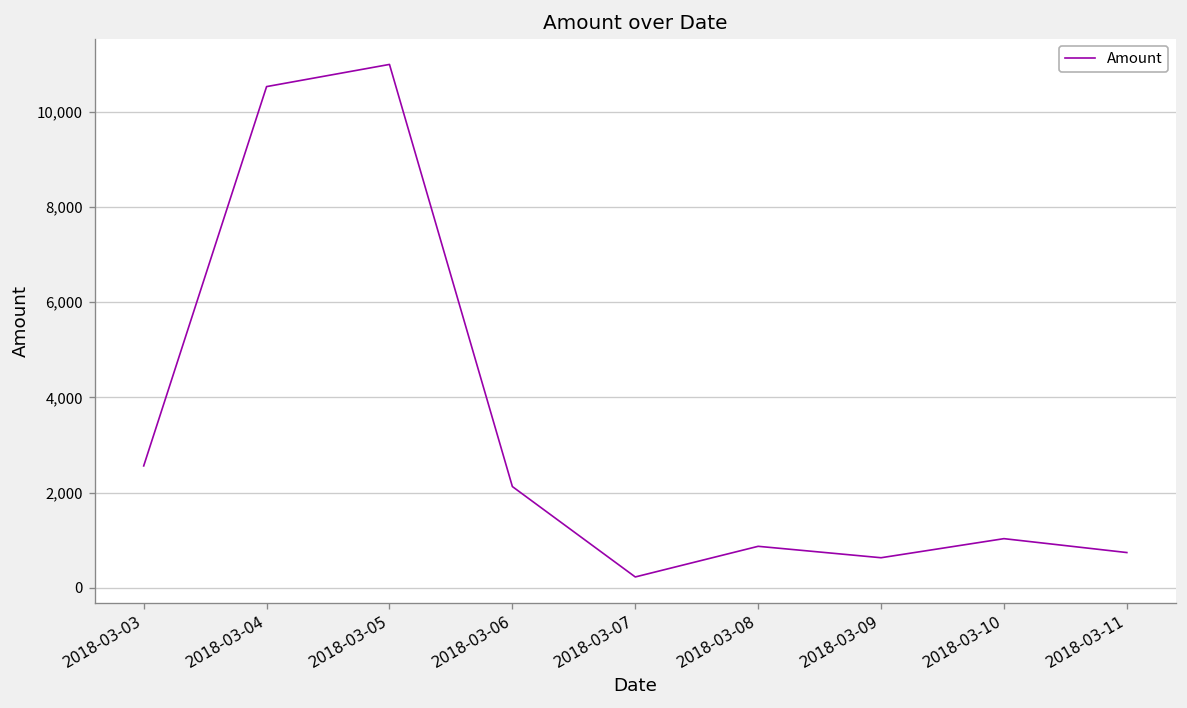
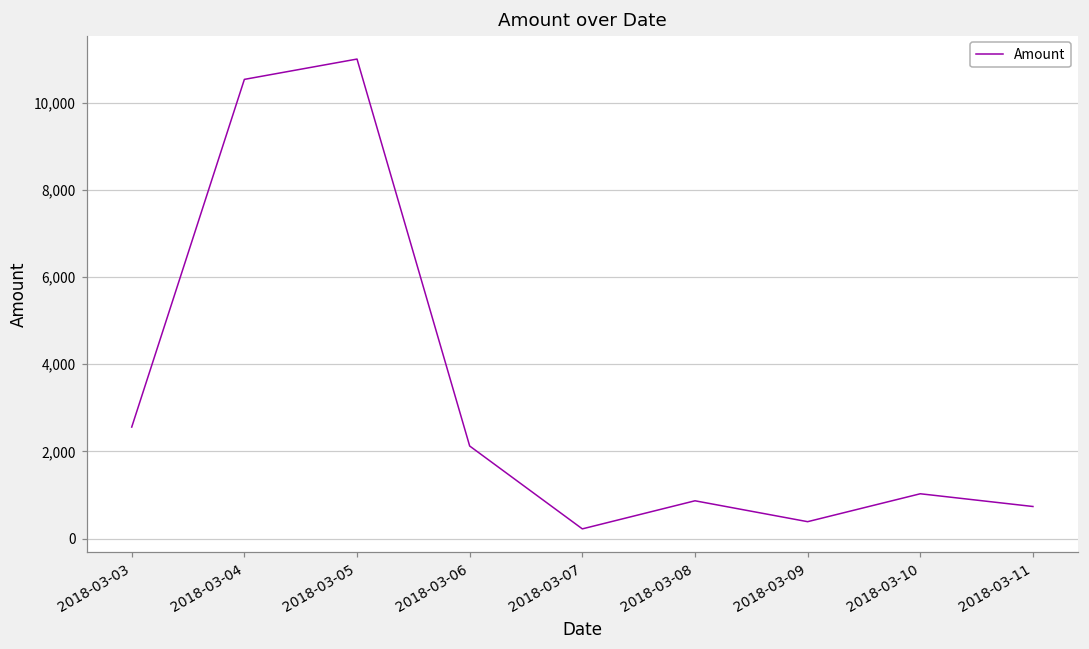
  {
    "2018-03-03": "2,600",
    "2018-03-04": "10,500",
    "2018-03-05": "11,000",
    "2018-03-06": "2,100",
    "2018-03-07": "200",
    "2018-03-08": "900",
-   "2018-03-09": "600",
+   "2018-03-09": "400",
    "2018-03-10": "1,000",
    "2018-03-11": "700"
  }
